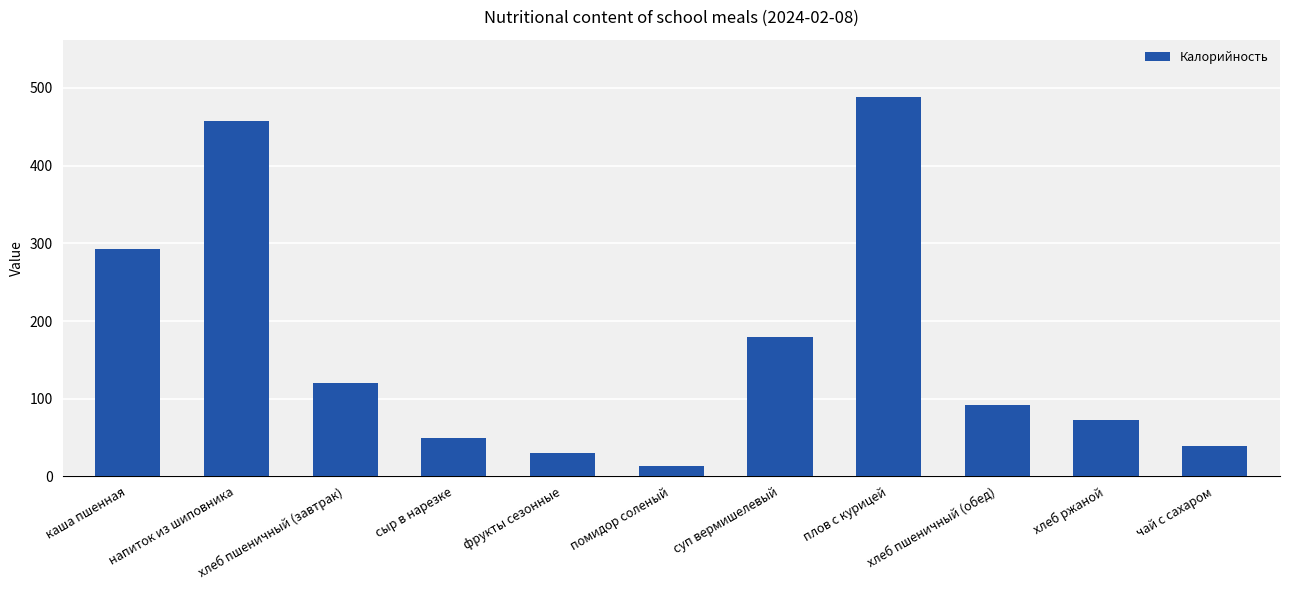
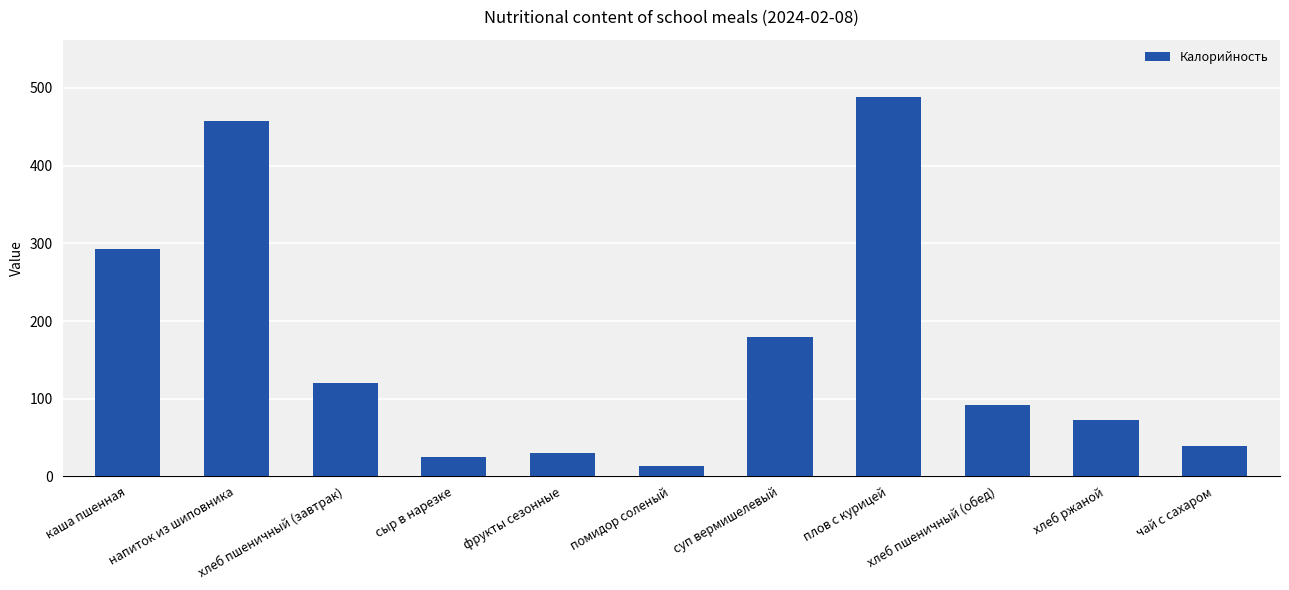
  {
    "каша пшенная": 290,
    "напиток из шиповника": 460,
    "хлеб пшеничный (завтрак)": 120,
-   "сыр в нарезке": 50,
+   "сыр в нарезке": 20,
    "фрукты сезонные": 30,
    "помидор соленый": 10,
    "суп вермишелевый": 180,
    "плов с курицей": 490,
    "хлеб пшеничный (обед)": 90,
    "хлеб ржаной": 70,
    "чай с сахаром": 40
  }
